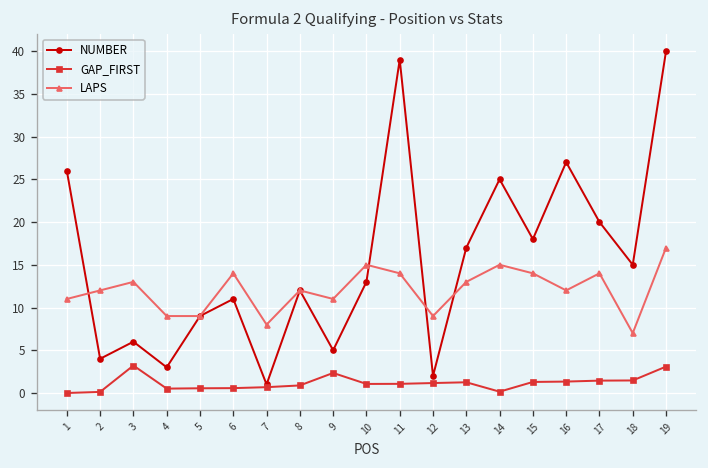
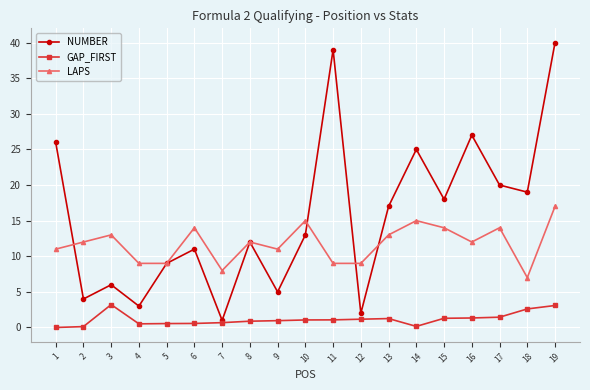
  {
    "NUMBER": {
      "1": 26,
      "2": 4,
      "3": 6,
      "4": 3,
      "6": 11,
      "9": 5,
      "10": 13,
      "11": 39,
      "12": 2,
      "13": 17,
      "14": 25,
      "15": 18,
      "16": 27,
      "17": 20,
-     "18": 15,
+     "18": 19,
      "19": 40
    },
    "GAP_FIRST": {
      "1": 0,
      "2": 0,
      "3": 3,
      "4": 1,
      "5": 1,
      "6": 1,
      "8": 1,
-     "9": 2,
+     "9": 1,
      "10": 1,
      "11": 1,
      "12": 1,
      "13": 1,
      "14": 0,
      "15": 1,
      "16": 1,
      "17": 1,
-     "18": 1,
+     "18": 3,
      "19": 3
    },
    "LAPS": {
      "1": 11,
      "2": 12,
      "3": 13,
      "4": 9,
      "6": 14,
      "7": 8,
      "9": 11,
      "10": 15,
-     "11": 14,
+     "11": 9,
      "12": 9,
      "13": 13,
      "14": 15,
      "15": 14,
      "16": 12,
      "17": 14,
      "18": 7,
      "19": 17
    }
  }
